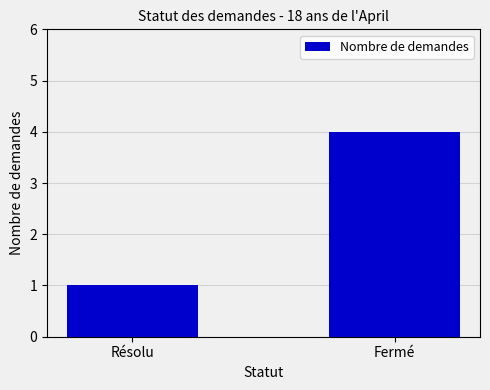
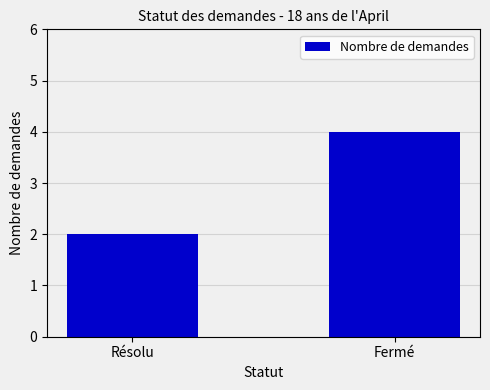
  {
-   "Résolu": 1,
+   "Résolu": 2,
    "Fermé": 4
  }
